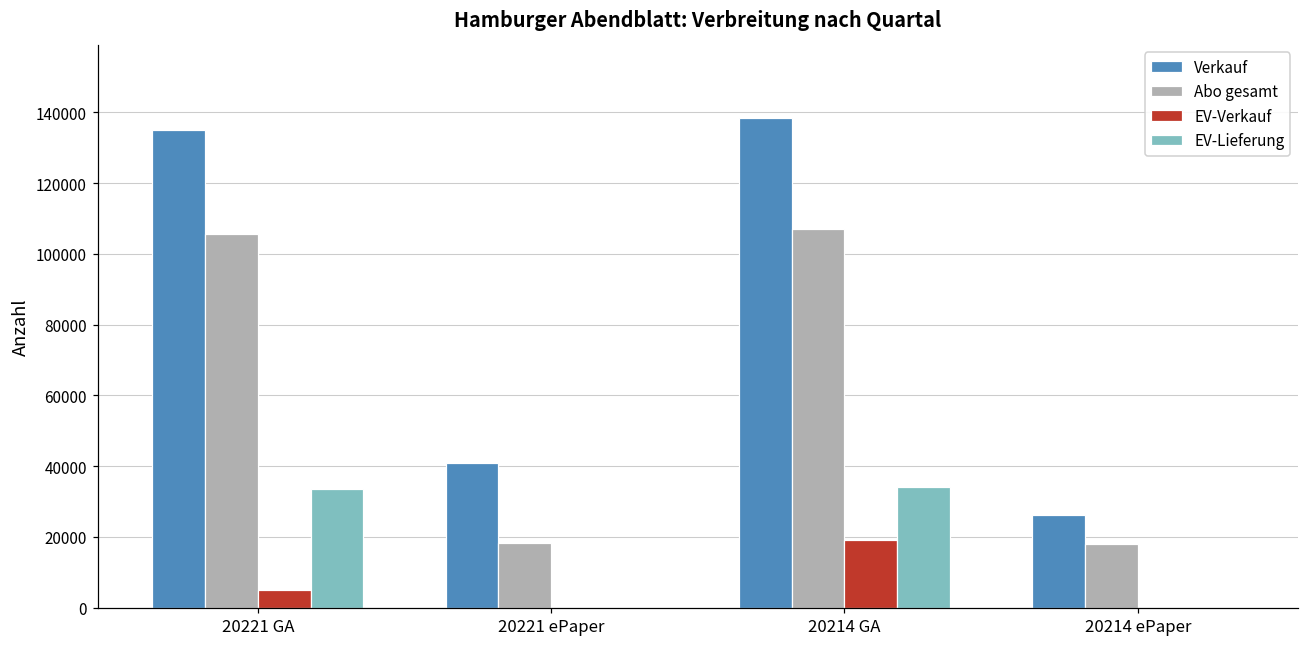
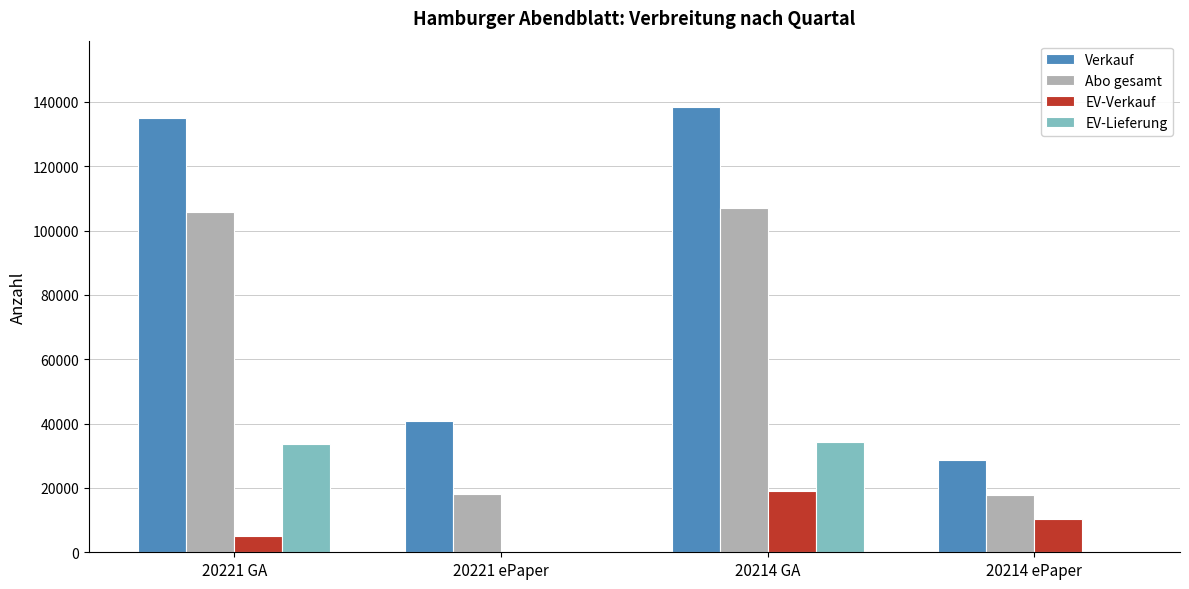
  {
    "Verkauf": {
      "20221 GA": 135000,
      "20221 ePaper": 41000,
      "20214 GA": 138000,
-     "20214 ePaper": 26000
+     "20214 ePaper": 29000
    },
    "EV-Verkauf": {
      "20221 GA": 5000,
      "20214 GA": 19000,
-     "20214 ePaper": 0
+     "20214 ePaper": 10000
    }
  }
